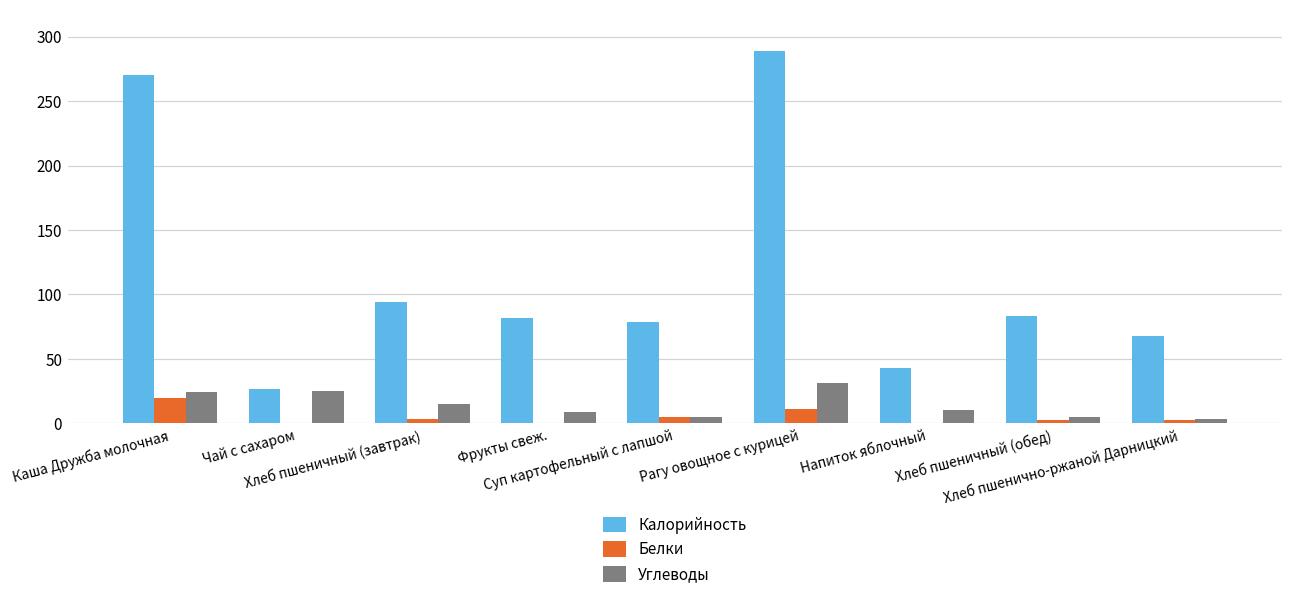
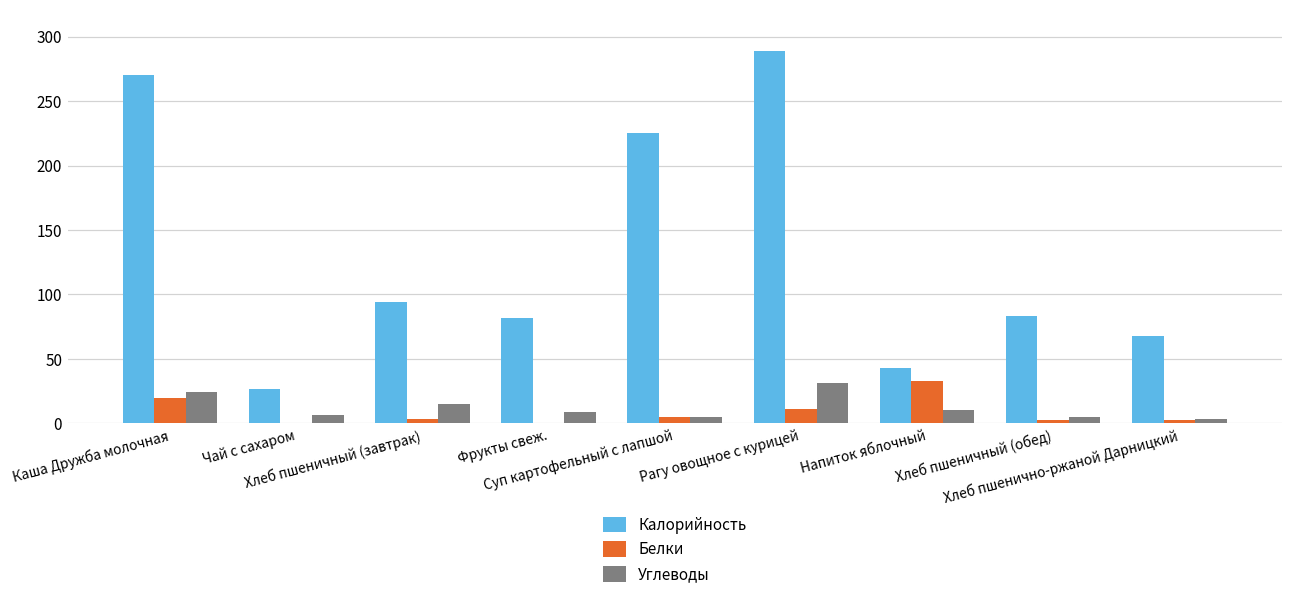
  {
    "Калорийность": {
      "Каша Дружба молочная": 270,
      "Чай с сахаром": 27,
      "Хлеб пшеничный (завтрак)": 94,
      "Фрукты свеж.": 82,
-     "Суп картофельный с лапшой": 79,
+     "Суп картофельный с лапшой": 225,
      "Рагу овощное с курицей": 289,
      "Напиток яблочный": 43,
      "Хлеб пшеничный (обед)": 83,
      "Хлеб пшенично-ржаной Дарницкий": 68
    },
    "Белки": {
      "Каша Дружба молочная": 20,
      "Хлеб пшеничный (завтрак)": 3,
      "Суп картофельный с лапшой": 5,
      "Рагу овощное с курицей": 11,
-     "Напиток яблочный": 0,
+     "Напиток яблочный": 33,
      "Хлеб пшеничный (обед)": 3,
      "Хлеб пшенично-ржаной Дарницкий": 2
    },
    "Углеводы": {
      "Каша Дружба молочная": 24,
-     "Чай с сахаром": 26,
+     "Чай с сахаром": 7,
      "Хлеб пшеничный (завтрак)": 15,
      "Фрукты свеж.": 9,
      "Суп картофельный с лапшой": 5,
      "Рагу овощное с курицей": 31,
      "Напиток яблочный": 10,
      "Хлеб пшеничный (обед)": 5,
      "Хлеб пшенично-ржаной Дарницкий": 4
    }
  }
